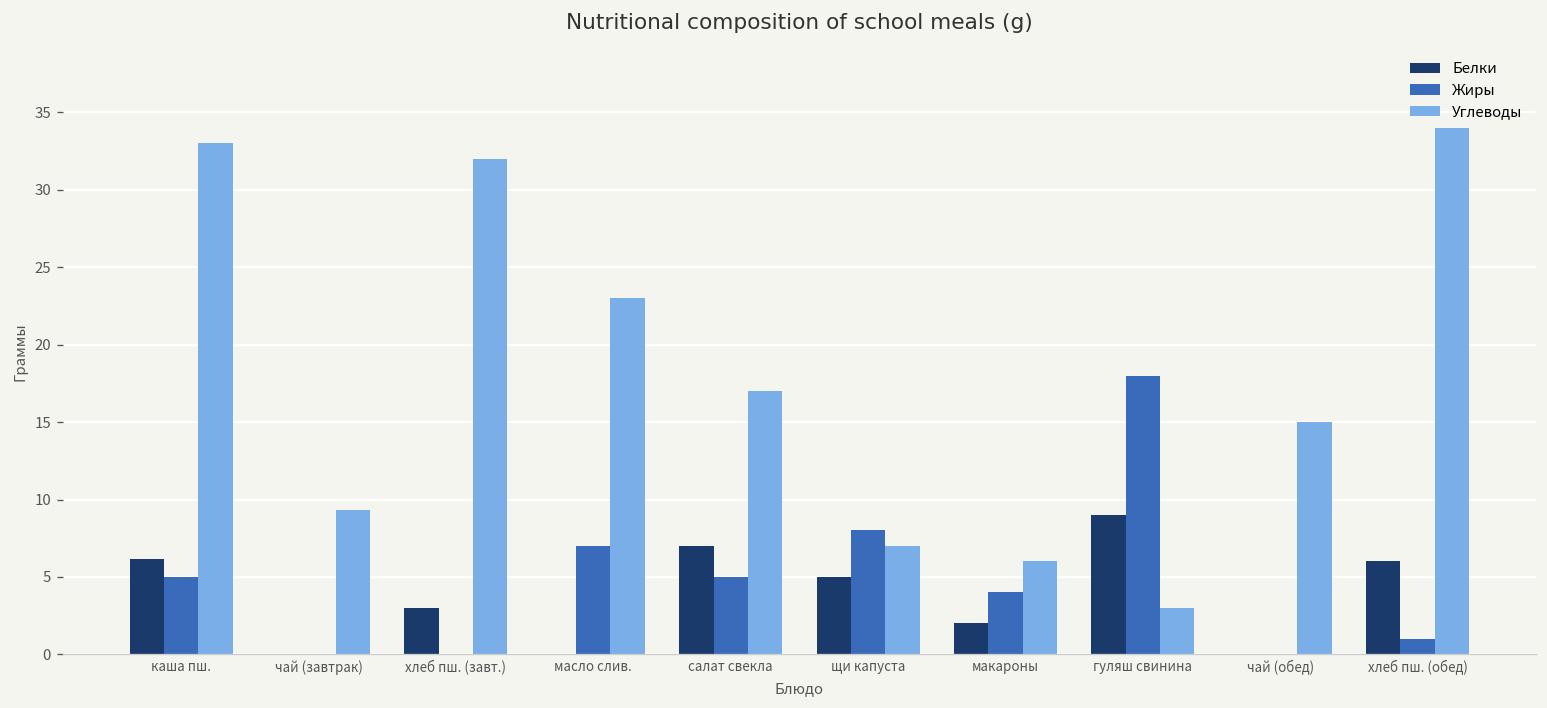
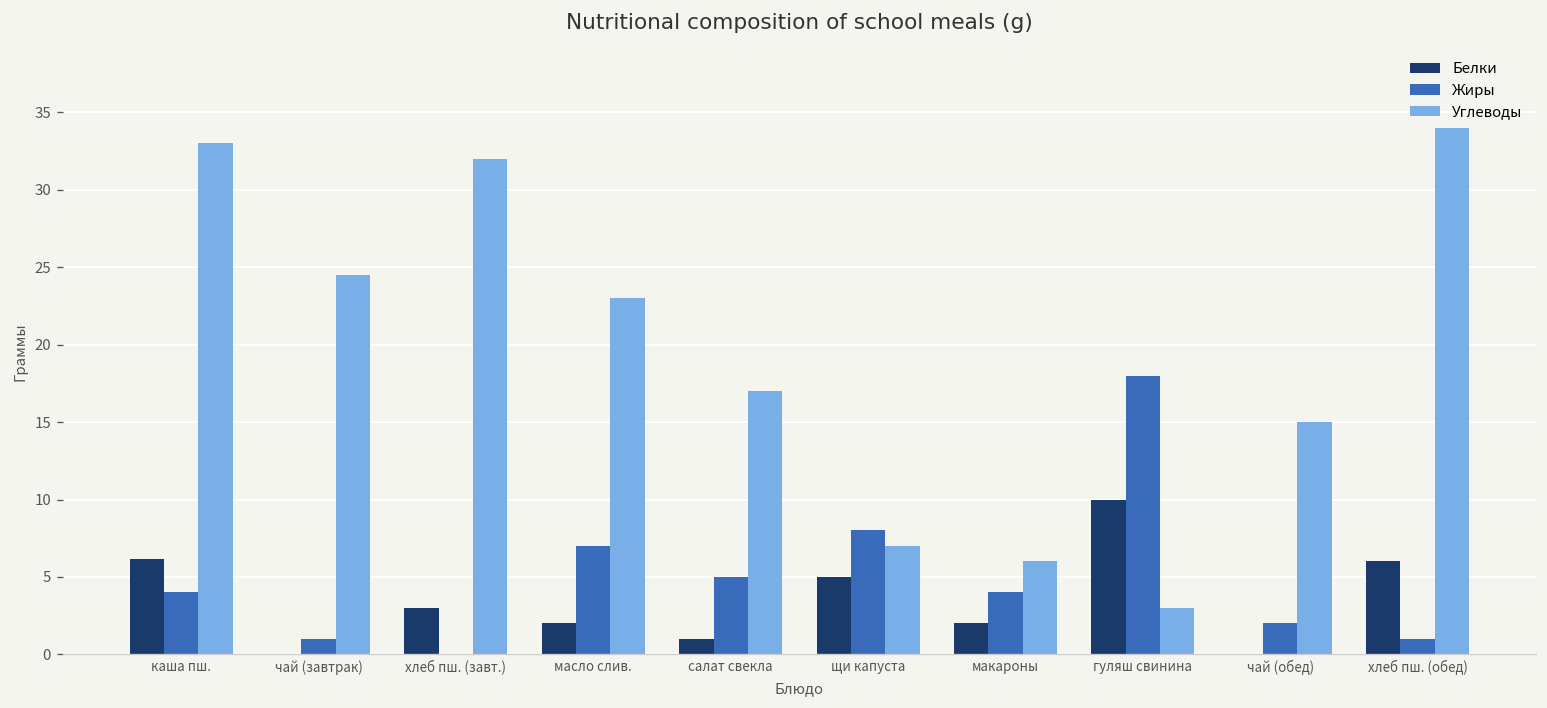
  {
    "Белки": {
      "каша пш.": 6,
      "хлеб пш. (завт.)": 3,
-     "масло слив.": 0,
-     "салат свекла": 7,
+     "масло слив.": 2,
+     "салат свекла": 1,
      "щи капуста": 5,
      "макароны": 2,
-     "гуляш свинина": 9,
+     "гуляш свинина": 10,
      "чай (обед)": 0,
      "хлеб пш. (обед)": 6
    },
    "Жиры": {
-     "каша пш.": 5,
-     "чай (завтрак)": 0,
+     "каша пш.": 4,
+     "чай (завтрак)": 1,
      "хлеб пш. (завт.)": 0,
      "масло слив.": 7,
      "салат свекла": 5,
      "щи капуста": 8,
      "макароны": 4,
      "гуляш свинина": 18,
-     "чай (обед)": 0,
+     "чай (обед)": 2,
      "хлеб пш. (обед)": 1
    },
    "Углеводы": {
      "каша пш.": 33.0,
-     "чай (завтрак)": 9.3,
+     "чай (завтрак)": 24.5,
      "хлеб пш. (завт.)": 32.0,
      "масло слив.": 23.0,
      "салат свекла": 17.0,
      "щи капуста": 7.0,
      "макароны": 6.0,
      "гуляш свинина": 3.0,
      "чай (обед)": 15.0,
      "хлеб пш. (обед)": 34.0
    }
  }
